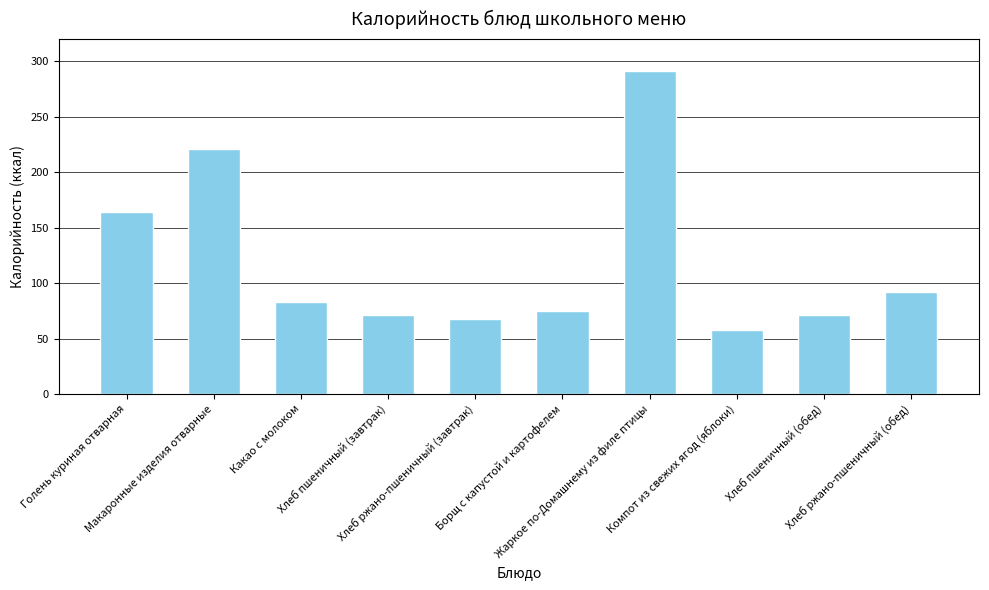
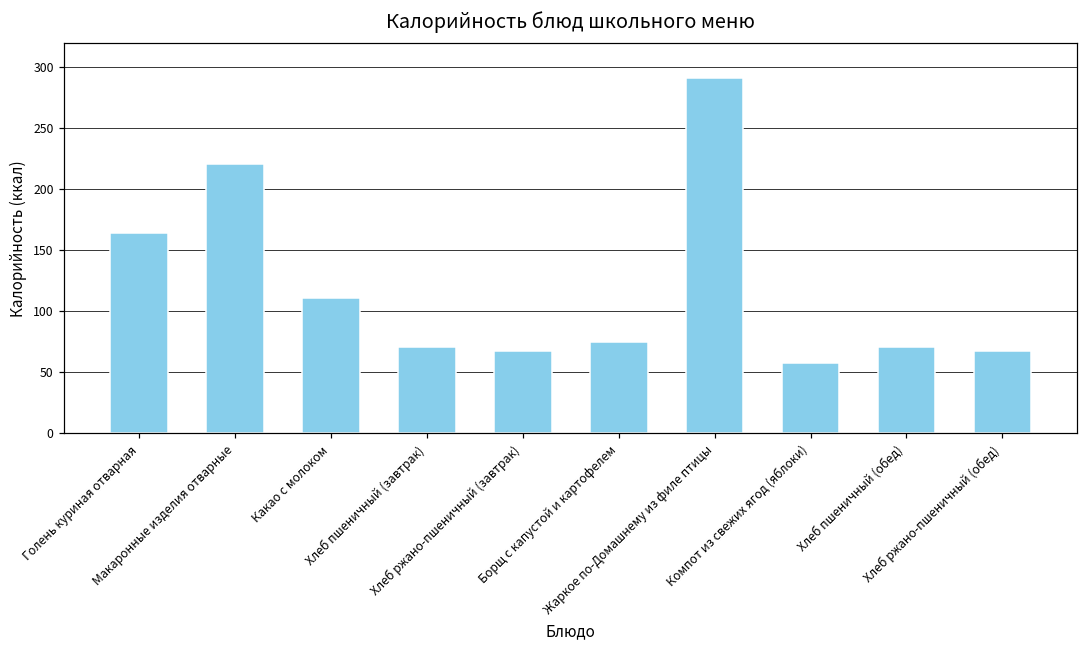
  {
    "Голень куриная отварная": 164,
    "Макаронные изделия отварные": 221,
-   "Какао с молоком": 83,
+   "Какао с молоком": 111,
    "Хлеб пшеничный (завтрак)": 71,
    "Хлеб ржано-пшеничный (завтрак)": 67,
    "Борщ с капустой и картофелем": 75,
    "Жаркое по-Домашнему из филе птицы": 291,
    "Компот из свежих ягод (яблоки)": 58,
    "Хлеб пшеничный (обед)": 71,
-   "Хлеб ржано-пшеничный (обед)": 92
+   "Хлеб ржано-пшеничный (обед)": 67
  }
